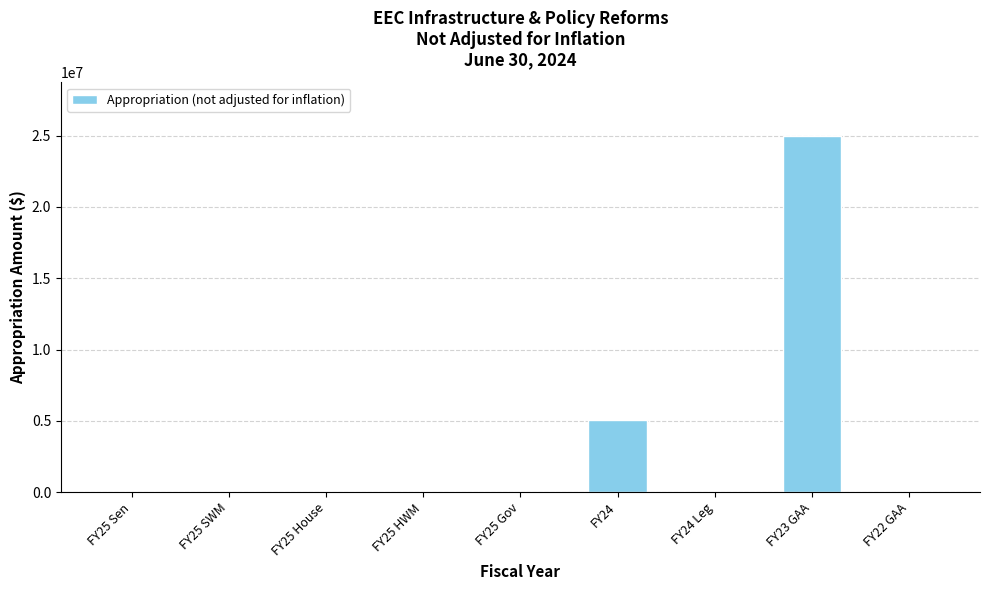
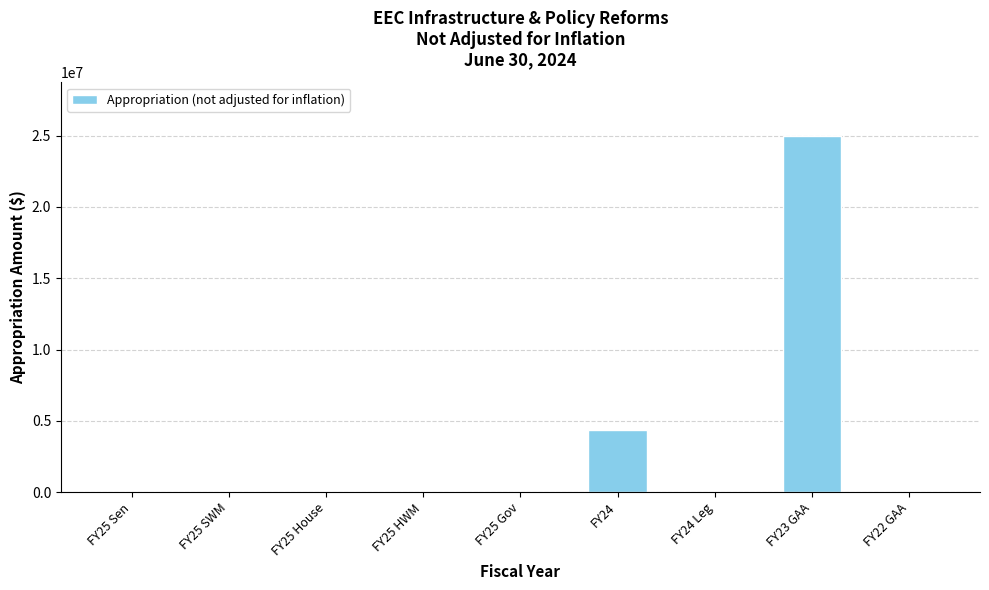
  {
    "FY25 Sen": 0,
    "FY25 SWM": 0,
    "FY25 House": 0,
    "FY25 HWM": 0,
    "FY25 Gov": 0,
-   "FY24": 5000000,
+   "FY24": 4400000,
    "FY24 Leg": 0,
    "FY23 GAA": 25000000,
    "FY22 GAA": 0
  }
